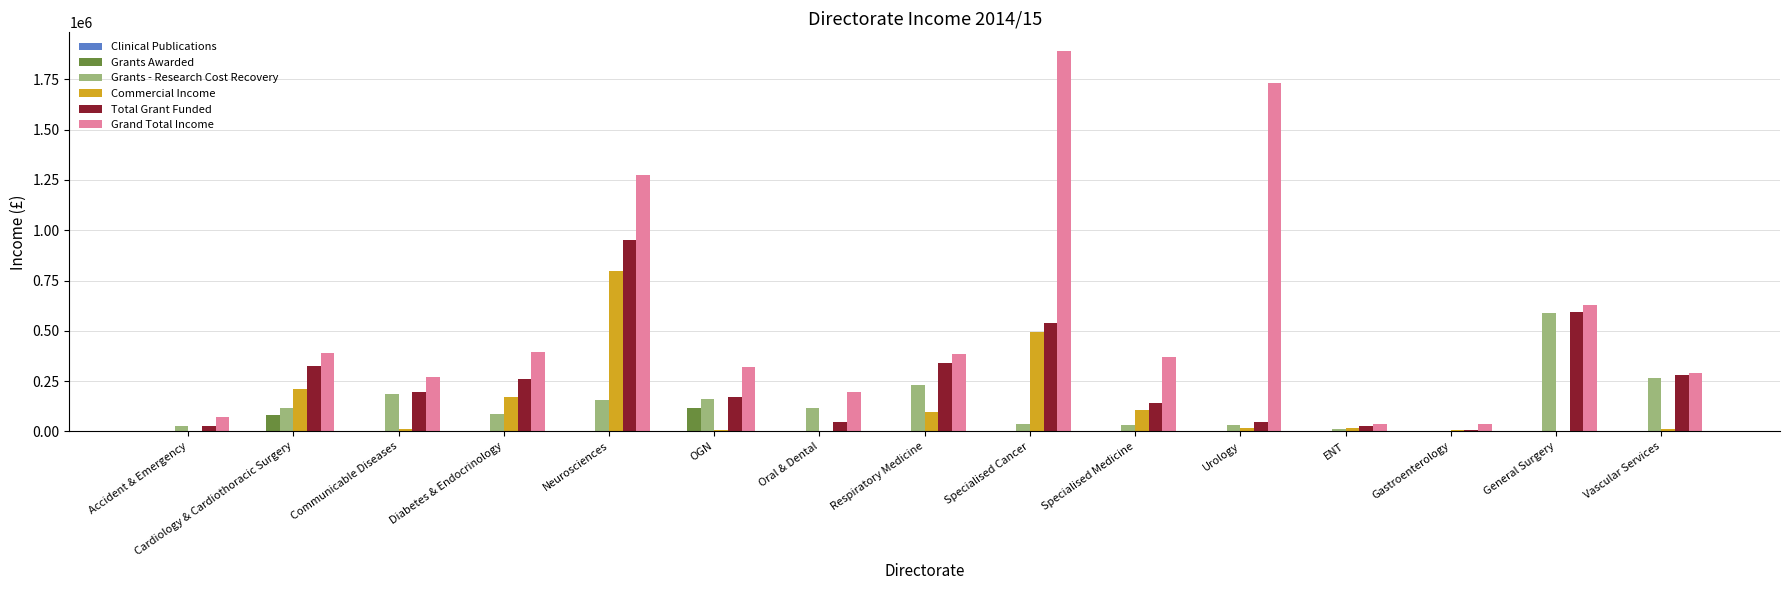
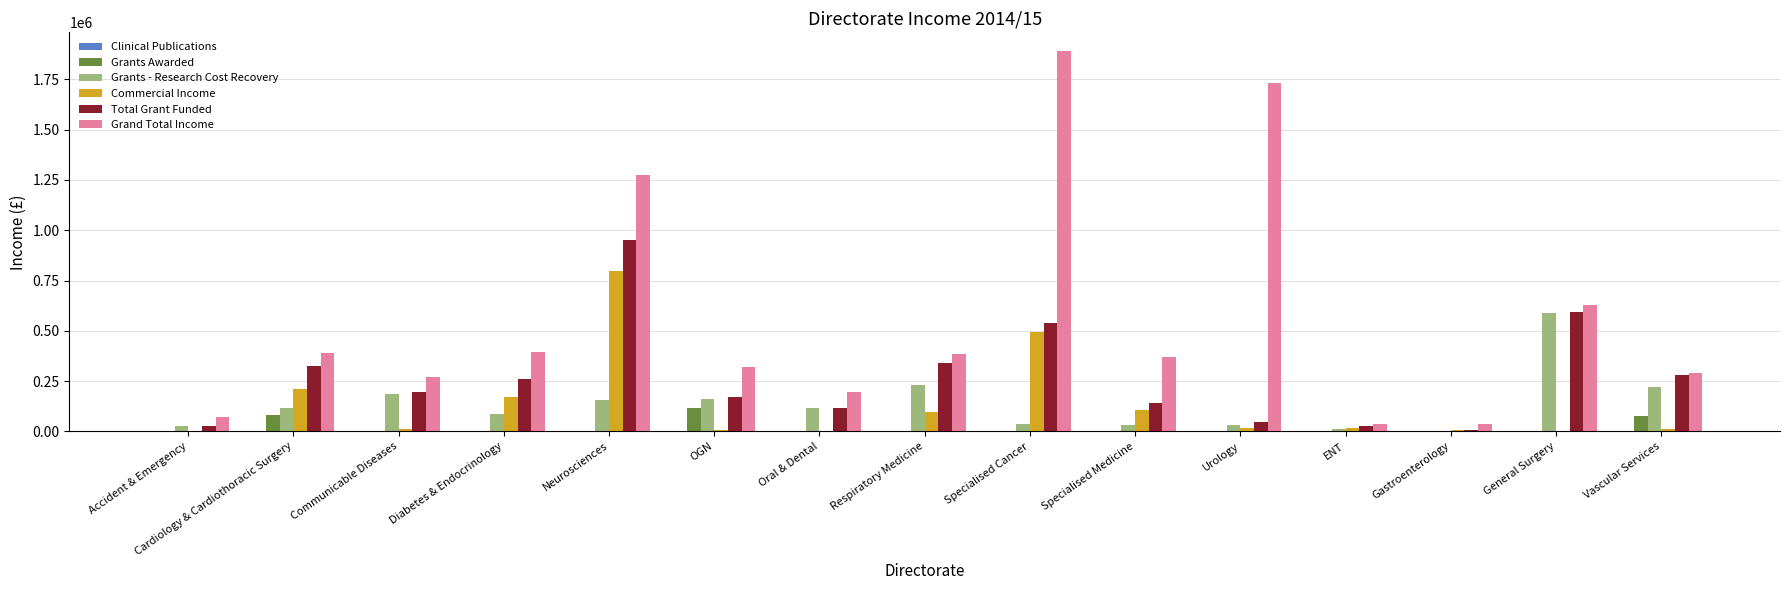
  {
    "Grants Awarded": {
      "Cardiology & Cardiothoracic Surgery": 80000,
      "OGN": 120000,
      "Oral & Dental": 0,
      "General Surgery": 0,
-     "Vascular Services": 0
+     "Vascular Services": 70000
    },
    "Grants - Research Cost Recovery": {
      "Accident & Emergency": 20000,
      "Cardiology & Cardiothoracic Surgery": 110000,
      "Communicable Diseases": 180000,
      "Diabetes & Endocrinology": 90000,
      "Neurosciences": 150000,
      "OGN": 160000,
      "Oral & Dental": 110000,
      "Respiratory Medicine": 230000,
      "Specialised Cancer": 30000,
      "Specialised Medicine": 30000,
      "Urology": 30000,
      "Gastroenterology": 0,
      "General Surgery": 590000,
-     "Vascular Services": 270000
+     "Vascular Services": 220000
    },
    "Commercial Income": {
      "Accident & Emergency": 0,
      "Cardiology & Cardiothoracic Surgery": 210000,
      "Communicable Diseases": 10000,
      "Diabetes & Endocrinology": 170000,
      "Neurosciences": 800000,
      "Respiratory Medicine": 90000,
      "Specialised Cancer": 490000,
      "Specialised Medicine": 110000,
      "Urology": 20000,
      "ENT": 20000
    },
    "Total Grant Funded": {
      "Accident & Emergency": 20000,
      "Cardiology & Cardiothoracic Surgery": 320000,
      "Communicable Diseases": 200000,
      "Diabetes & Endocrinology": 260000,
      "Neurosciences": 950000,
      "OGN": 170000,
-     "Oral & Dental": 50000,
+     "Oral & Dental": 120000,
      "Respiratory Medicine": 340000,
      "Specialised Cancer": 540000,
      "Specialised Medicine": 140000,
      "Urology": 50000,
      "ENT": 20000,
      "General Surgery": 590000,
      "Vascular Services": 280000
    },
    "Grand Total Income": {
      "Accident & Emergency": 70000,
      "Cardiology & Cardiothoracic Surgery": 390000,
      "Communicable Diseases": 270000,
      "Diabetes & Endocrinology": 400000,
      "Neurosciences": 1270000,
      "OGN": 320000,
      "Oral & Dental": 200000,
      "Respiratory Medicine": 390000,
      "Specialised Cancer": 1890000,
      "Specialised Medicine": 370000,
      "Urology": 1730000,
      "ENT": 40000,
      "Gastroenterology": 30000,
      "General Surgery": 630000,
      "Vascular Services": 290000
    }
  }
